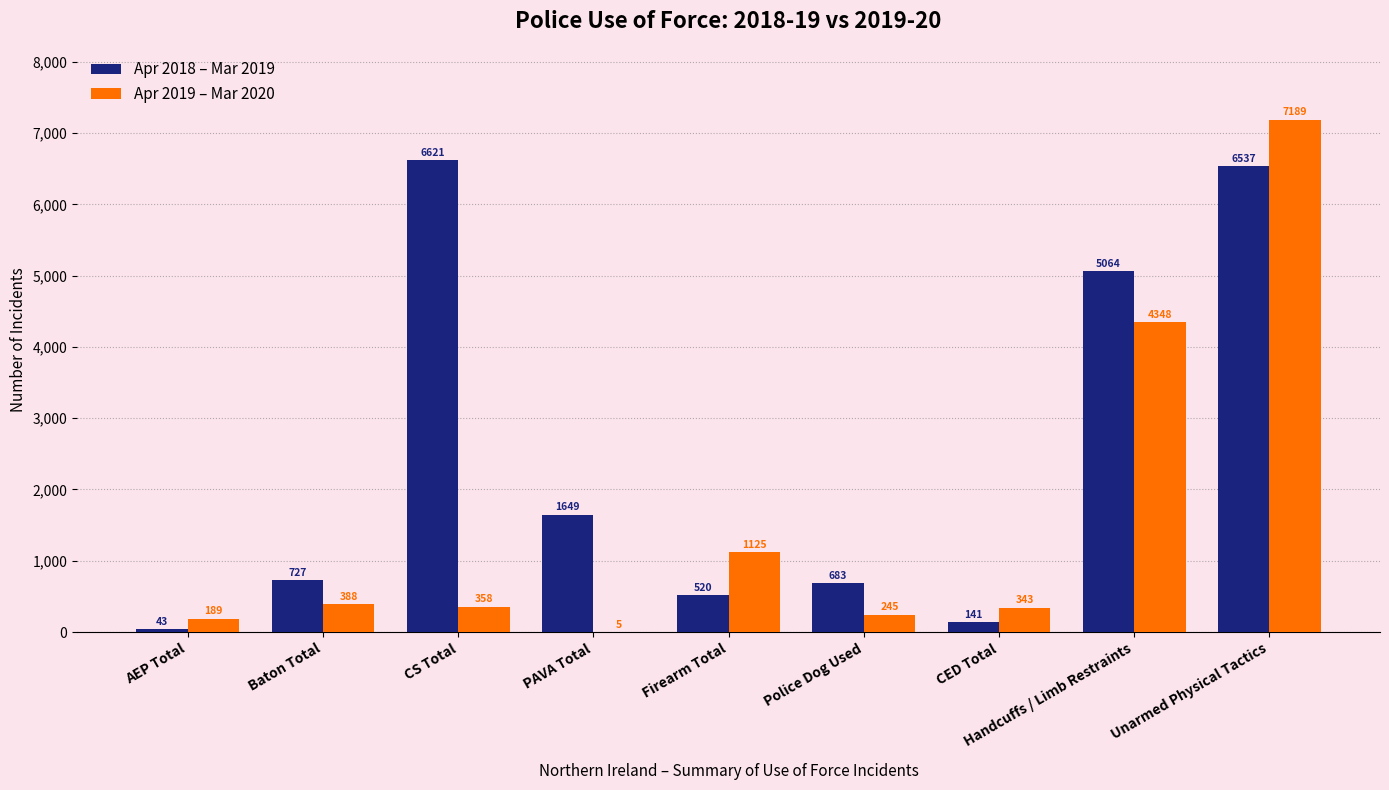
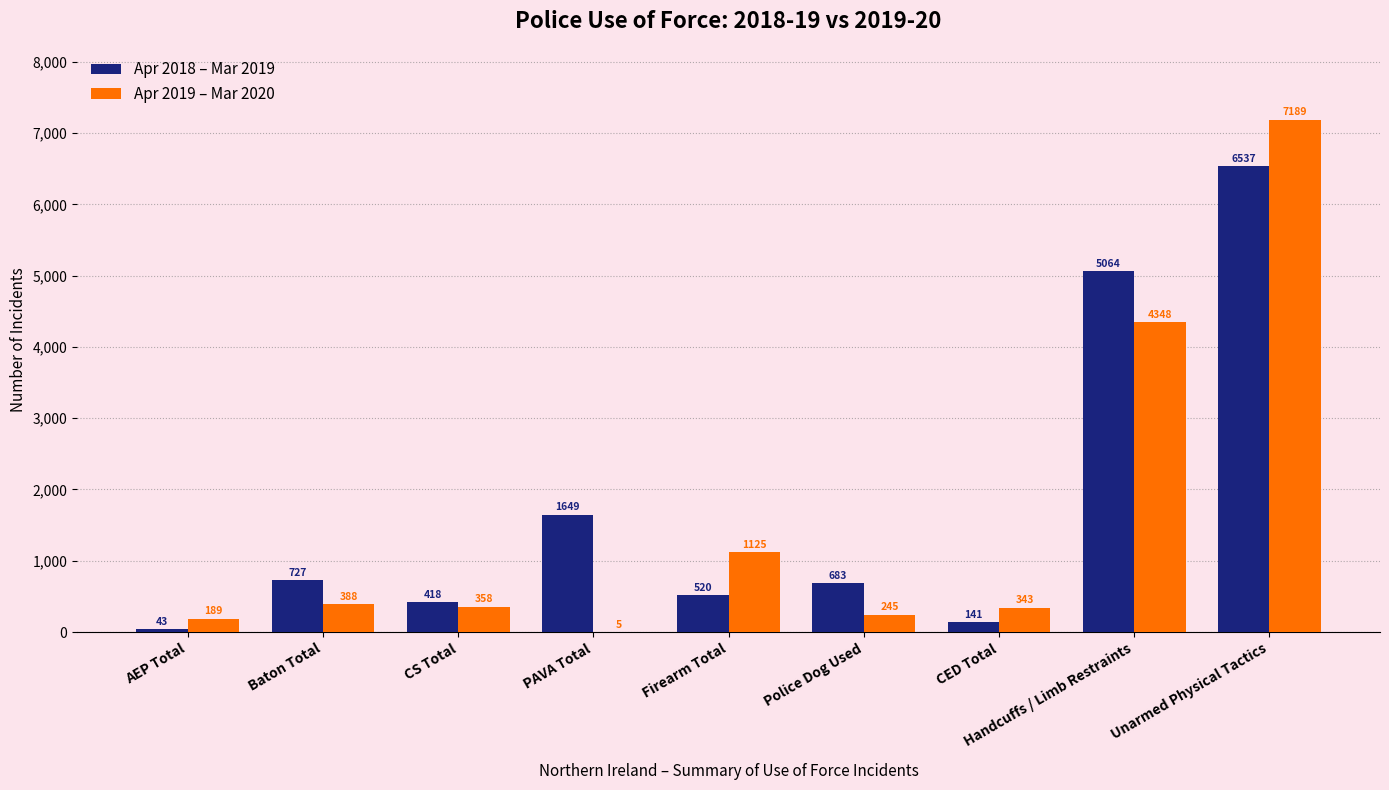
  {
    "Apr 2018 – Mar 2019": {
      "AEP Total": 43,
      "Baton Total": 727,
-     "CS Total": 6621,
+     "CS Total": 418,
      "PAVA Total": 1649,
      "Firearm Total": 520,
      "Police Dog Used": 683,
      "CED Total": 141,
      "Handcuffs / Limb Restraints": 5064,
      "Unarmed Physical Tactics": 6537
    },
    "Apr 2019 – Mar 2020": {
      "AEP Total": 189,
      "Baton Total": 388,
      "CS Total": 358,
      "PAVA Total": 5,
      "Firearm Total": 1125,
      "Police Dog Used": 245,
      "CED Total": 343,
      "Handcuffs / Limb Restraints": 4348,
      "Unarmed Physical Tactics": 7189
    }
  }
